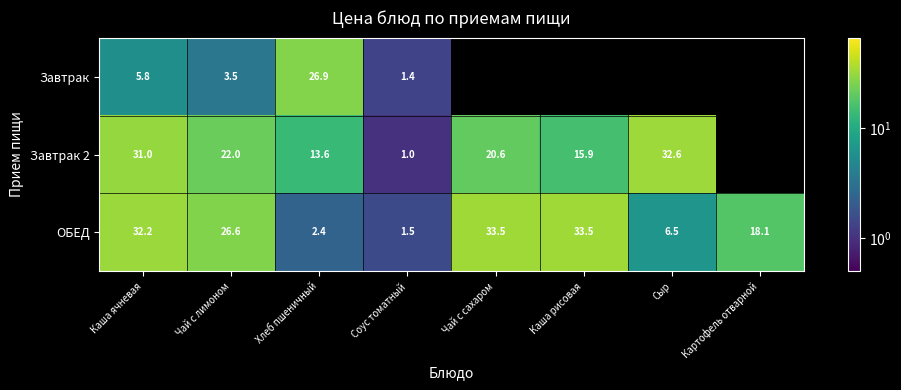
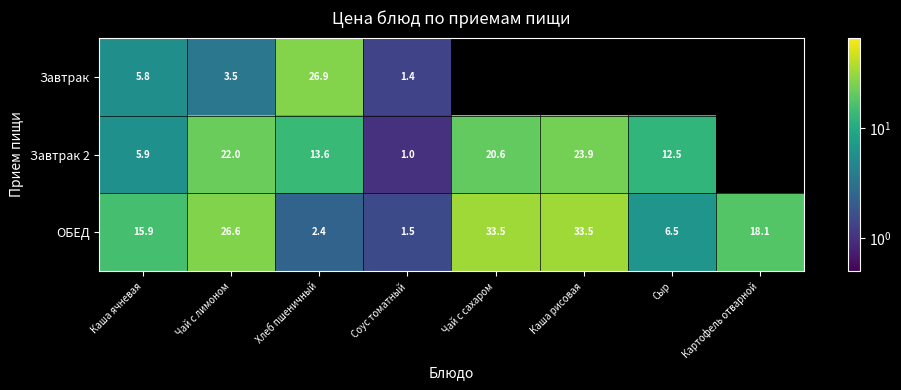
  {
    "Завтрак": {
      "Каша ячневая": 5.8,
      "Чай с лимоном": 3.5,
      "Хлеб пшеничный": 26.9,
      "Соус томатный": 1.4
    },
    "Завтрак 2": {
-     "Каша ячневая": 31.0,
+     "Каша ячневая": 5.9,
      "Чай с лимоном": 22.0,
      "Хлеб пшеничный": 13.6,
      "Соус томатный": 1.0,
      "Чай с сахаром": 20.6,
-     "Каша рисовая": 15.9,
-     "Сыр": 32.6
+     "Каша рисовая": 23.9,
+     "Сыр": 12.5
    },
    "ОБЕД": {
-     "Каша ячневая": 32.2,
+     "Каша ячневая": 15.9,
      "Чай с лимоном": 26.6,
      "Хлеб пшеничный": 2.4,
      "Соус томатный": 1.5,
      "Чай с сахаром": 33.5,
      "Каша рисовая": 33.5,
      "Сыр": 6.5,
      "Картофель отварной": 18.1
    }
  }
